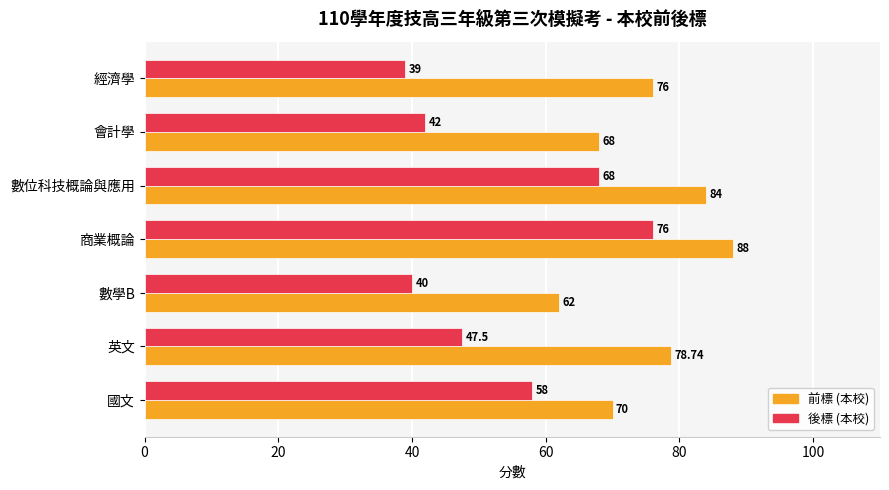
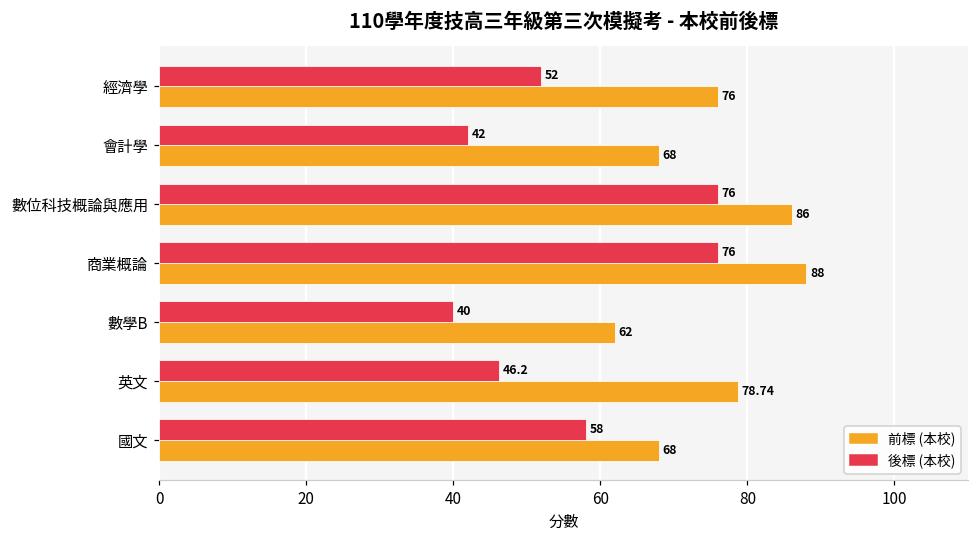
  {
    "前標 (本校)": {
      "經濟學": 76,
      "會計學": 68,
-     "數位科技概論與應用": 84,
+     "數位科技概論與應用": 86,
      "商業概論": 88,
      "數學B": 62,
      "英文": 78.74,
-     "國文": 70
+     "國文": 68
    },
    "後標 (本校)": {
-     "經濟學": 39,
+     "經濟學": 52,
      "會計學": 42,
-     "數位科技概論與應用": 68,
+     "數位科技概論與應用": 76,
      "商業概論": 76,
      "數學B": 40,
-     "英文": 47.5,
+     "英文": 46.2,
      "國文": 58
    }
  }
